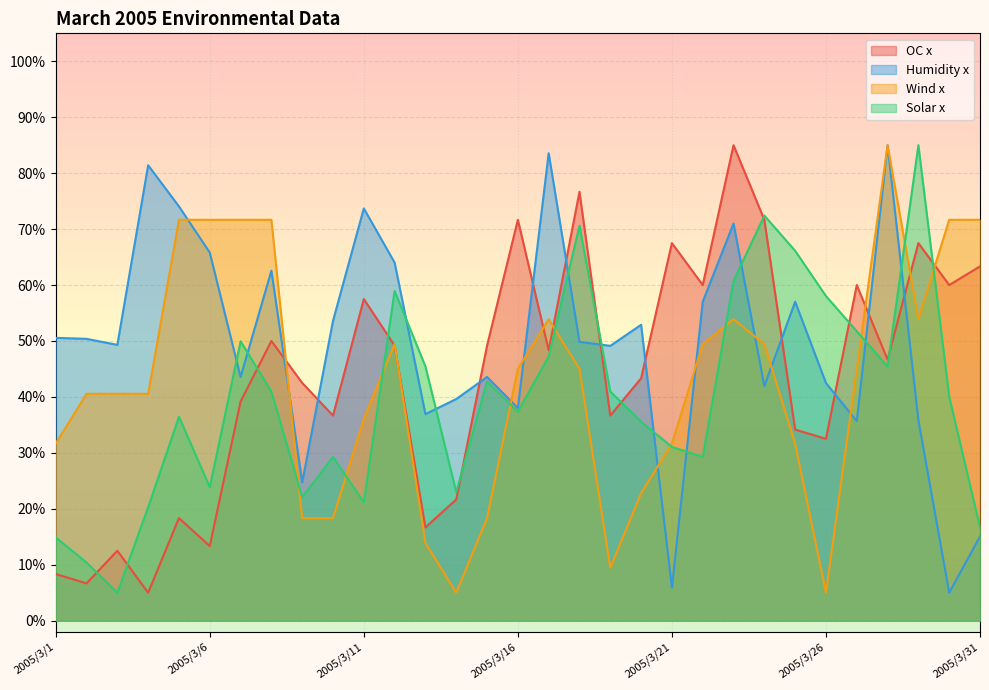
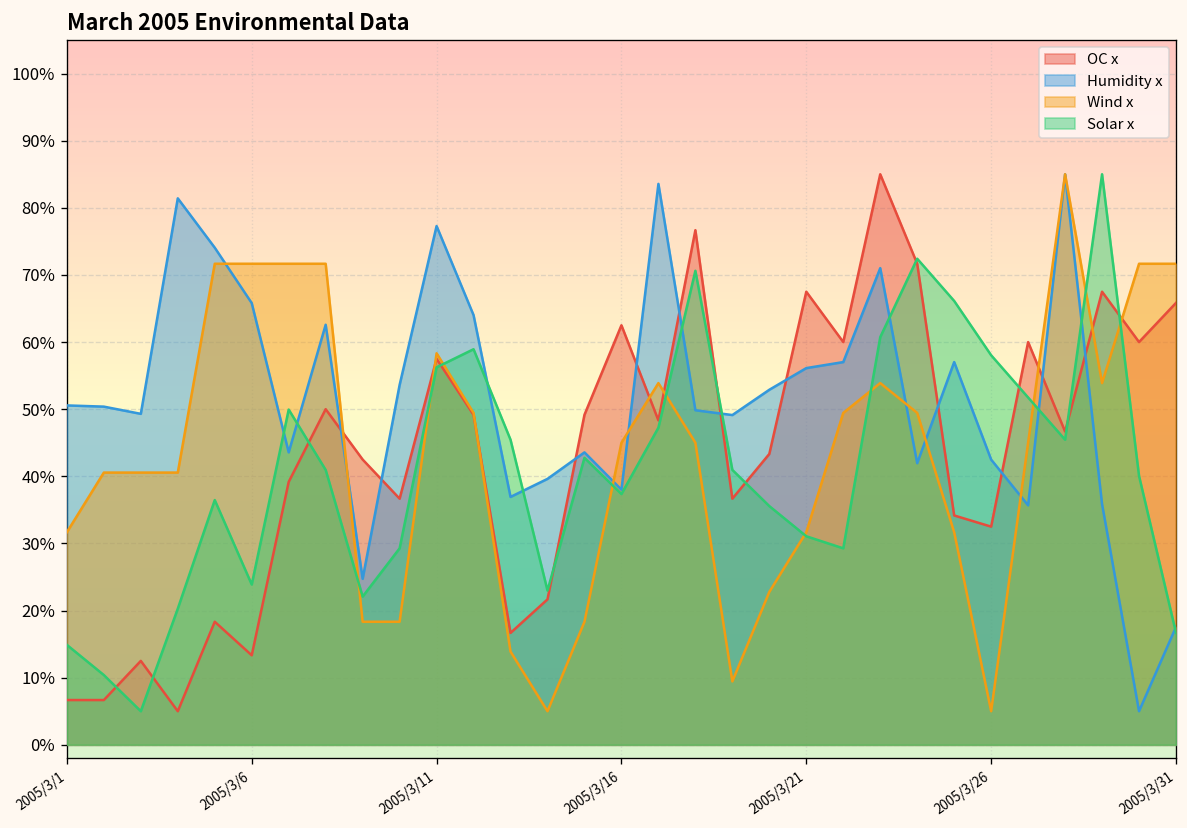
  {
    "OC x": {
-     "2005/3/1": "8%",
+     "2005/3/1": "7%",
      "2005/3/6": "13%",
      "2005/3/11": "58%",
-     "2005/3/16": "72%",
+     "2005/3/16": "63%",
      "2005/3/21": "68%",
      "2005/3/26": "33%",
-     "2005/3/31": "63%"
+     "2005/3/31": "66%"
    },
    "Humidity x": {
      "2005/3/1": "51%",
      "2005/3/6": "66%",
-     "2005/3/11": "74%",
+     "2005/3/11": "77%",
      "2005/3/16": "38%",
-     "2005/3/21": "6%",
+     "2005/3/21": "56%",
      "2005/3/26": "42%",
-     "2005/3/31": "15%"
+     "2005/3/31": "18%"
    },
    "Wind x": {
      "2005/3/1": "32%",
      "2005/3/6": "72%",
-     "2005/3/11": "36%",
+     "2005/3/11": "58%",
      "2005/3/16": "45%",
      "2005/3/21": "32%",
      "2005/3/26": "5%",
      "2005/3/31": "72%"
    },
    "Solar x": {
      "2005/3/1": "15%",
      "2005/3/6": "24%",
-     "2005/3/11": "21%",
+     "2005/3/11": "56%",
      "2005/3/16": "37%",
      "2005/3/21": "31%",
      "2005/3/26": "58%",
      "2005/3/31": "17%"
    }
  }
